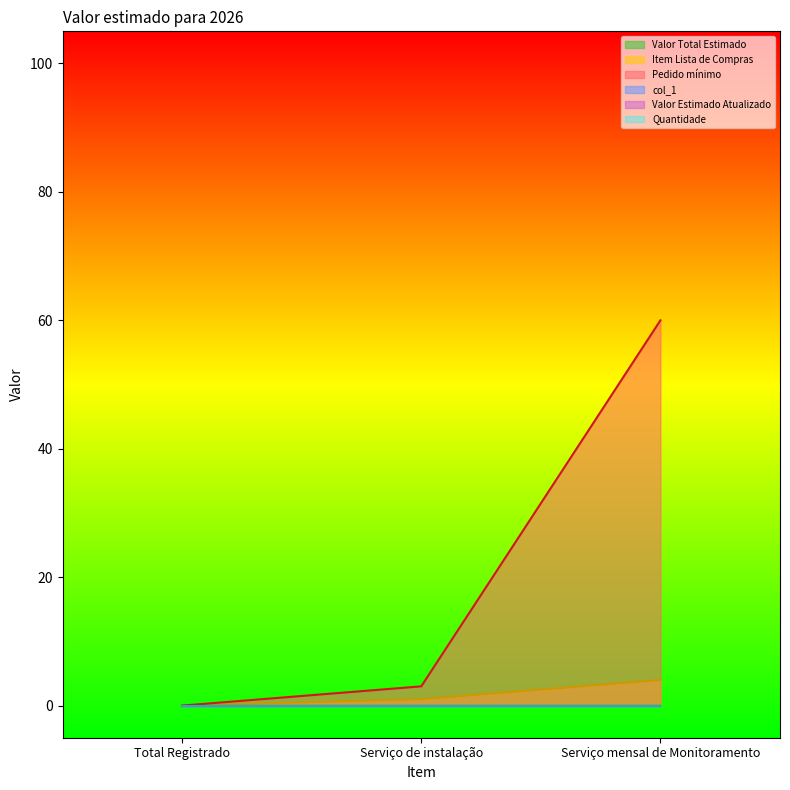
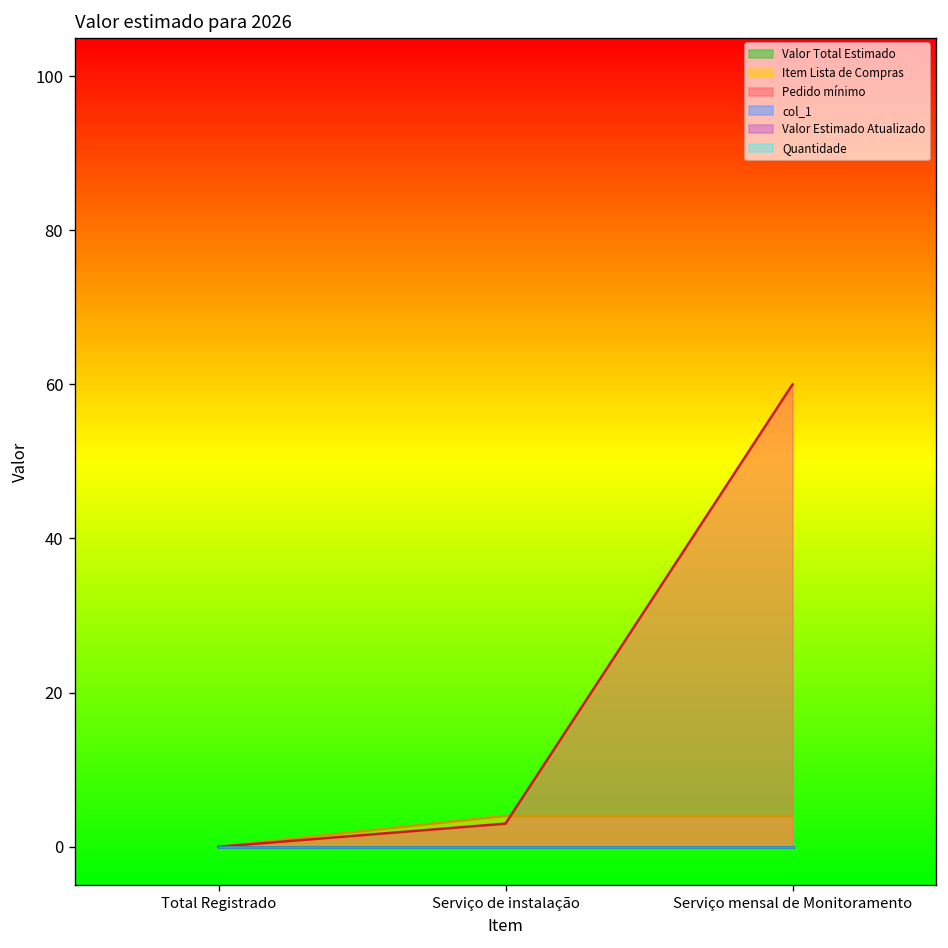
  {
    "Quantidade": {
      "Serviço de instalação": 0,
      "Serviço mensal de Monitoramento": 0
    },
    "Item Lista de Compras": {
-     "Serviço de instalação": 1,
+     "Serviço de instalação": 4,
      "Serviço mensal de Monitoramento": 4
    },
    "Pedido mínimo": {
      "Serviço de instalação": 3,
      "Serviço mensal de Monitoramento": 60
    }
  }
